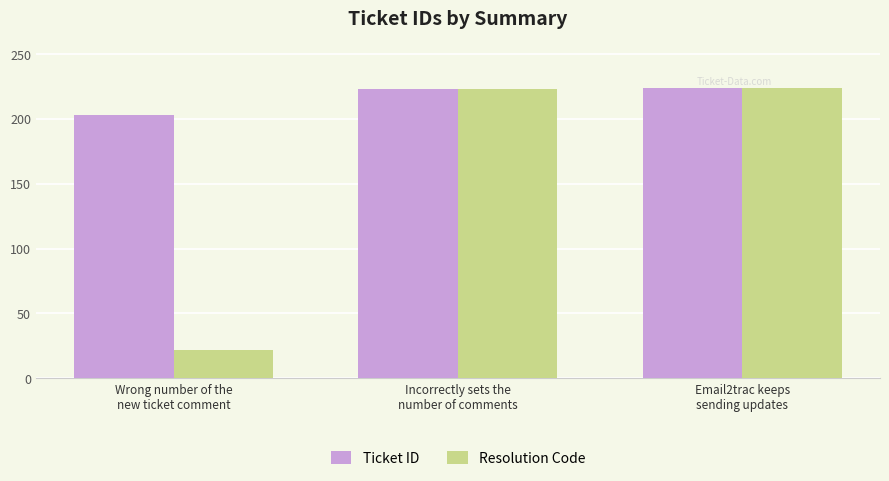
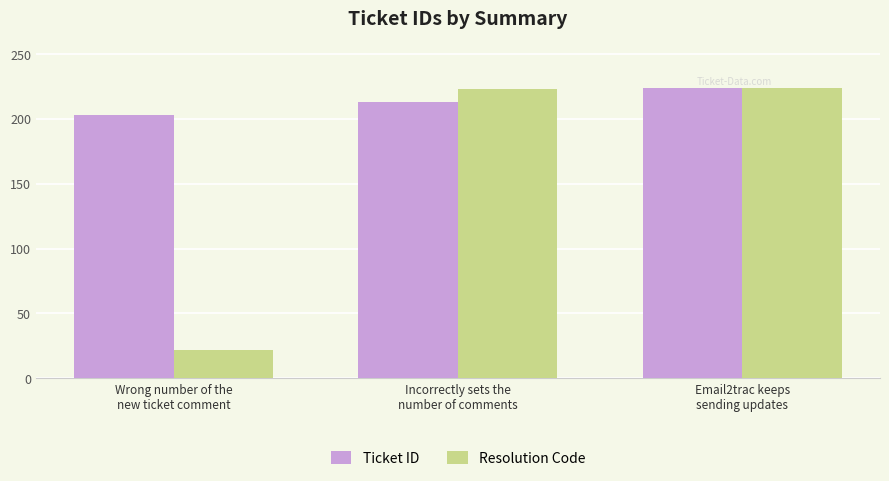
  {
    "Ticket ID": {
      "Wrong number of the new ticket comment": 203,
-     "Incorrectly sets the number of comments": 223,
+     "Incorrectly sets the number of comments": 213,
      "Email2trac keeps sending updates": 224
    },
    "Resolution Code": {
      "Wrong number of the new ticket comment": 22,
      "Incorrectly sets the number of comments": 223,
      "Email2trac keeps sending updates": 224
    }
  }
